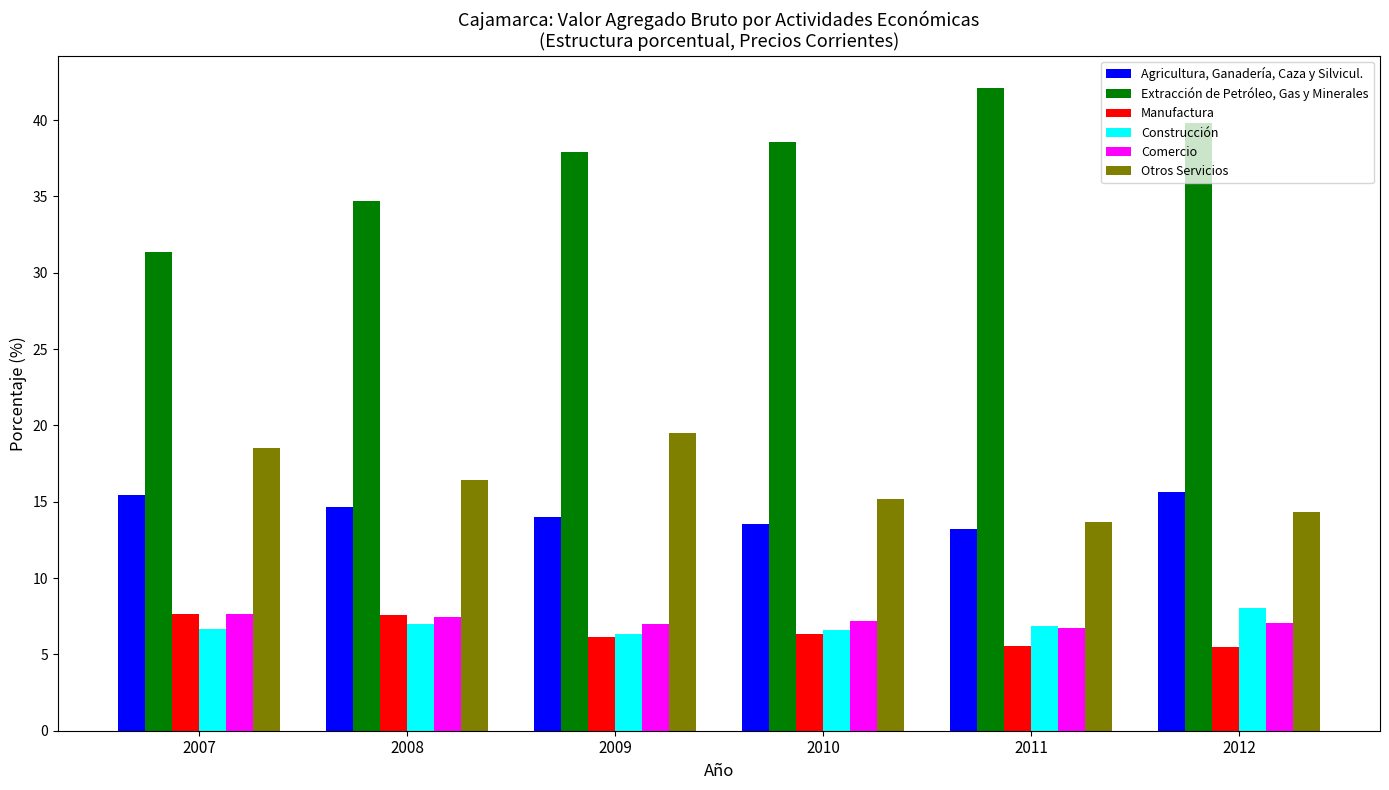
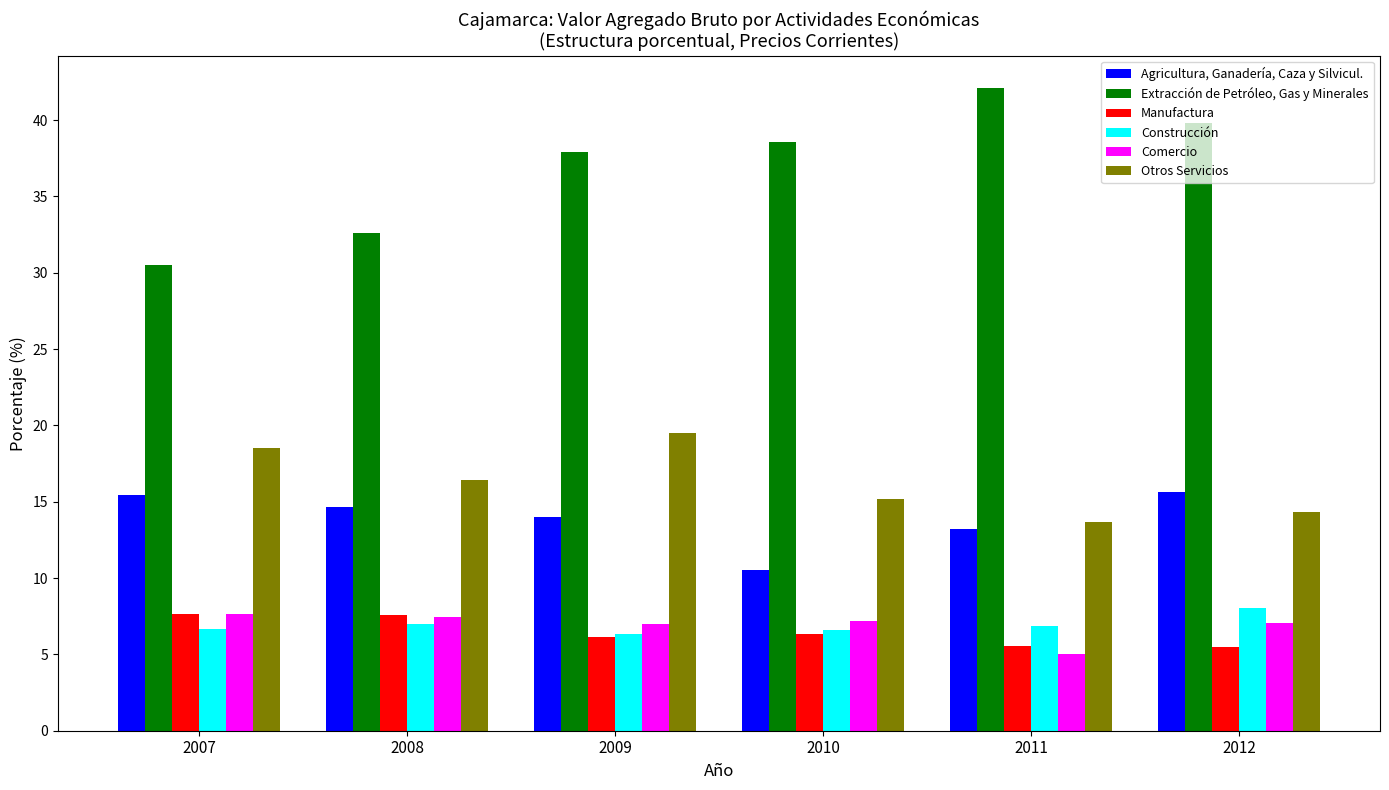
  {
    "Agricultura, Ganadería, Caza y Silvicul.": {
      "2007": 15.4,
      "2008": 14.7,
      "2009": 14.0,
-     "2010": 13.5,
+     "2010": 10.5,
      "2011": 13.2,
      "2012": 15.7
    },
    "Extracción de Petróleo, Gas y Minerales": {
-     "2007": 31.4,
-     "2008": 34.7,
+     "2007": 30.5,
+     "2008": 32.6,
      "2009": 37.9,
      "2010": 38.6,
      "2011": 42.1
    },
    "Manufactura": {
      "2007": 7.6,
      "2008": 7.6,
      "2009": 6.1,
      "2010": 6.3,
      "2011": 5.6,
      "2012": 5.5
    },
    "Construcción": {
      "2007": 6.7,
      "2008": 7.0,
      "2009": 6.3,
      "2010": 6.6,
      "2011": 6.9,
      "2012": 8.0
    },
    "Comercio": {
      "2007": 7.6,
      "2008": 7.5,
      "2009": 7.0,
      "2010": 7.2,
-     "2011": 6.7,
+     "2011": 5.0,
      "2012": 7.0
    },
    "Otros Servicios": {
      "2007": 18.6,
      "2008": 16.4,
      "2009": 19.5,
      "2010": 15.2,
      "2011": 13.7,
      "2012": 14.4
    }
  }
